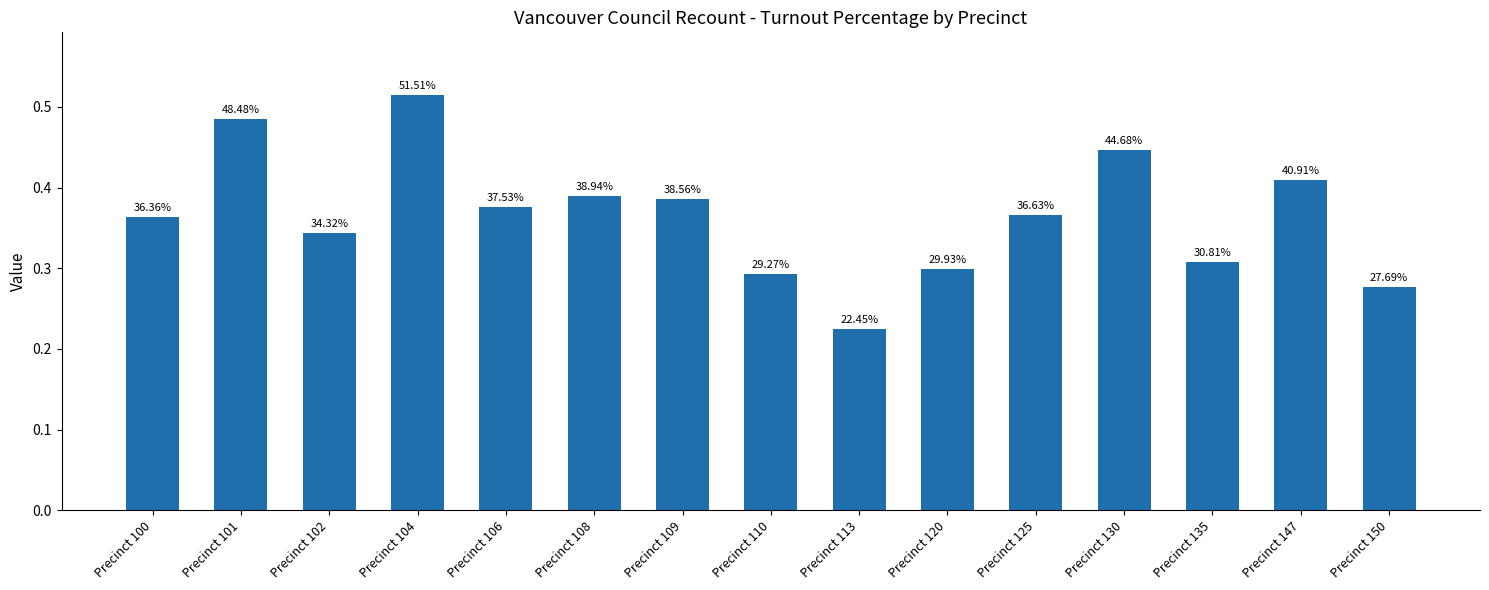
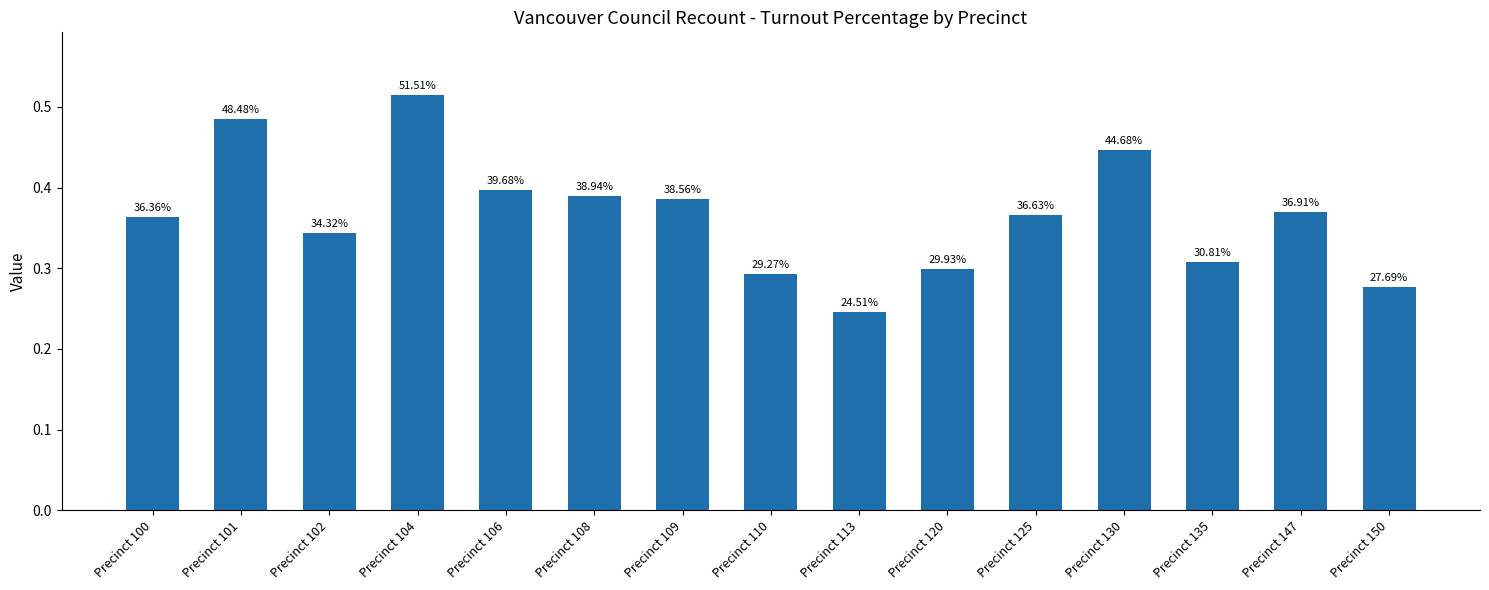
  {
    "Precinct 100": "36.36%",
    "Precinct 101": "48.48%",
    "Precinct 102": "34.32%",
    "Precinct 104": "51.51%",
-   "Precinct 106": "37.53%",
+   "Precinct 106": "39.68%",
    "Precinct 108": "38.94%",
    "Precinct 109": "38.56%",
    "Precinct 110": "29.27%",
-   "Precinct 113": "22.45%",
+   "Precinct 113": "24.51%",
    "Precinct 120": "29.93%",
    "Precinct 125": "36.63%",
    "Precinct 130": "44.68%",
    "Precinct 135": "30.81%",
-   "Precinct 147": "40.91%",
+   "Precinct 147": "36.91%",
    "Precinct 150": "27.69%"
  }
